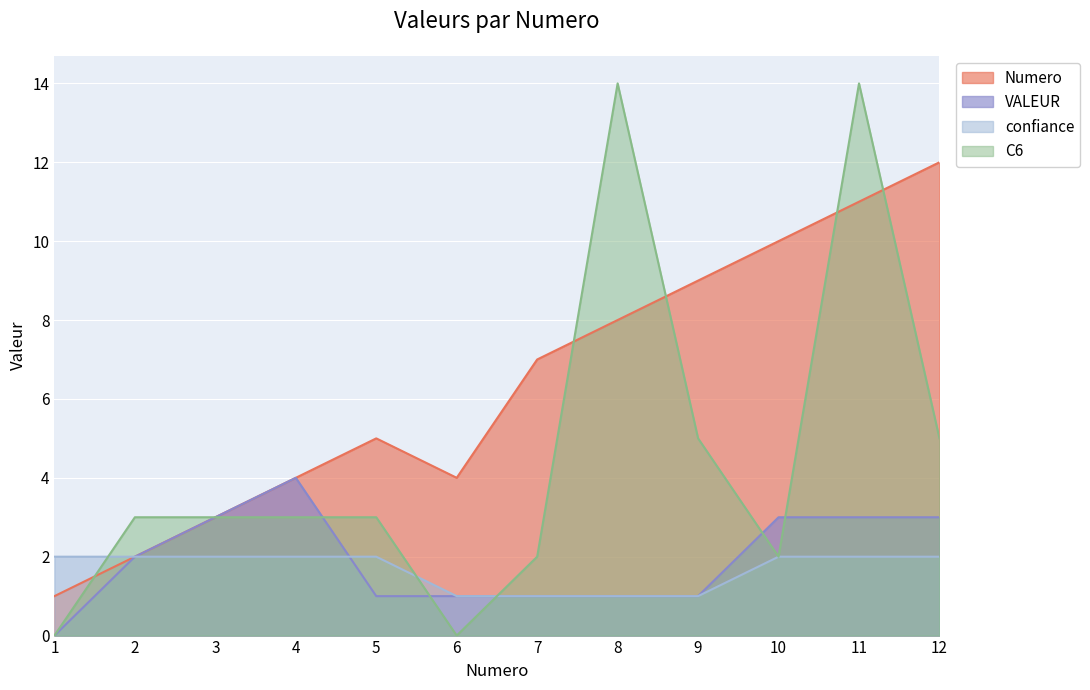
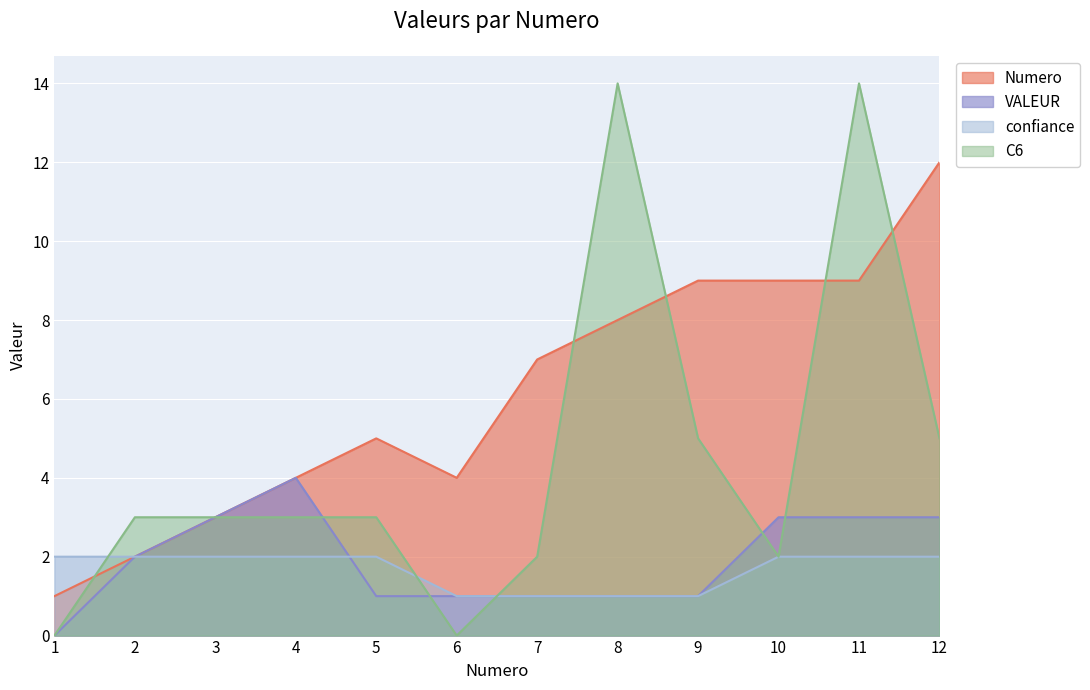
  {
    "Numero": {
      "1": 1,
      "5": 5,
      "6": 4,
      "7": 7,
      "8": 8,
      "9": 9,
-     "10": 10,
-     "11": 11,
+     "10": 9,
+     "11": 9,
      "12": 12
    }
  }
